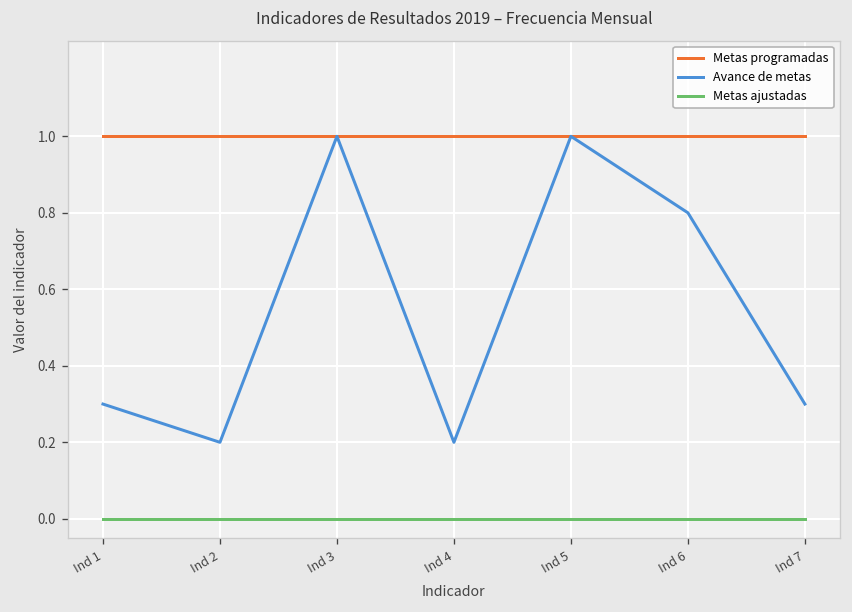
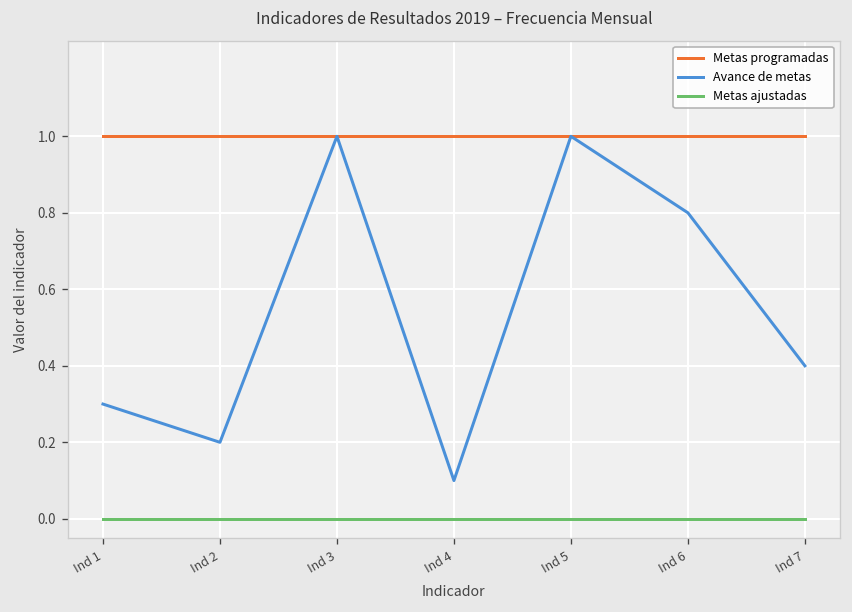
  {
    "Metas programadas": {
      "Ind 1": 1.0,
      "Ind 2": 1.0,
      "Ind 4": 1.0,
      "Ind 6": 1.0,
      "Ind 7": 1.0
    },
    "Avance de metas": {
      "Ind 1": 0.3,
      "Ind 2": 0.2,
-     "Ind 4": 0.2,
+     "Ind 4": 0.1,
      "Ind 6": 0.8,
-     "Ind 7": 0.3
+     "Ind 7": 0.4
    },
    "Metas ajustadas": {
      "Ind 1": 0.0,
      "Ind 2": 0.0,
      "Ind 3": 0.0,
      "Ind 4": 0.0,
      "Ind 5": 0.0,
      "Ind 6": 0.0,
      "Ind 7": 0.0
    }
  }
